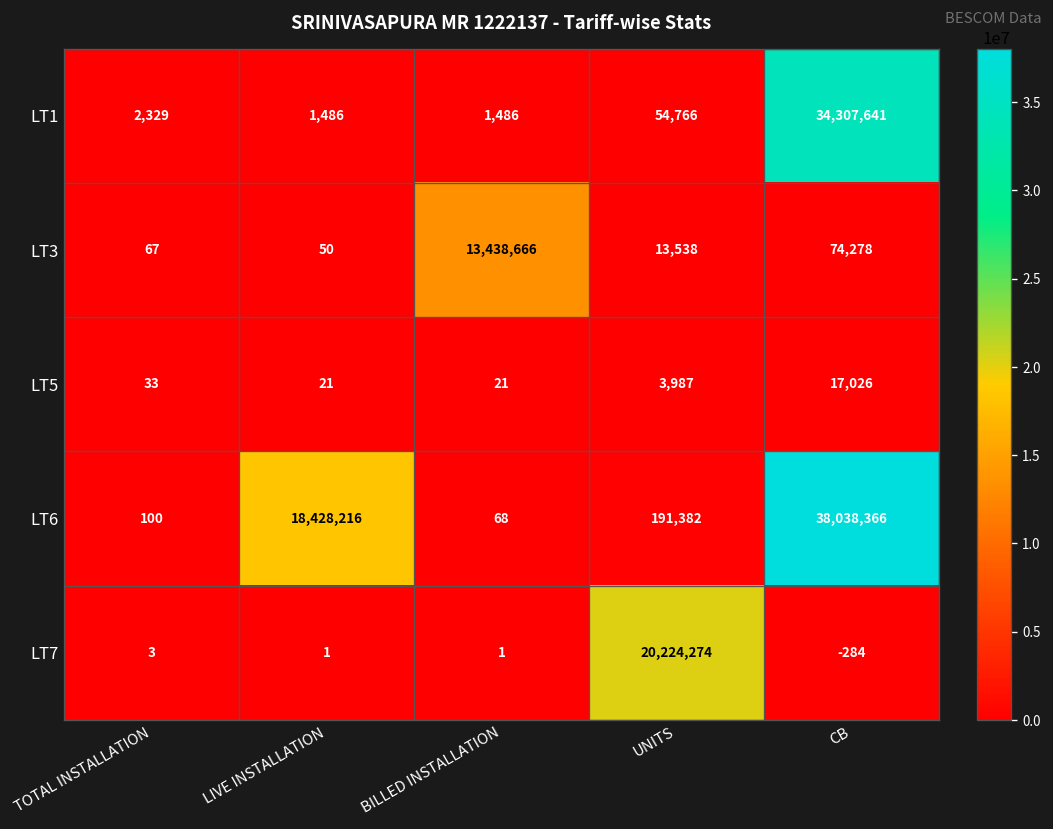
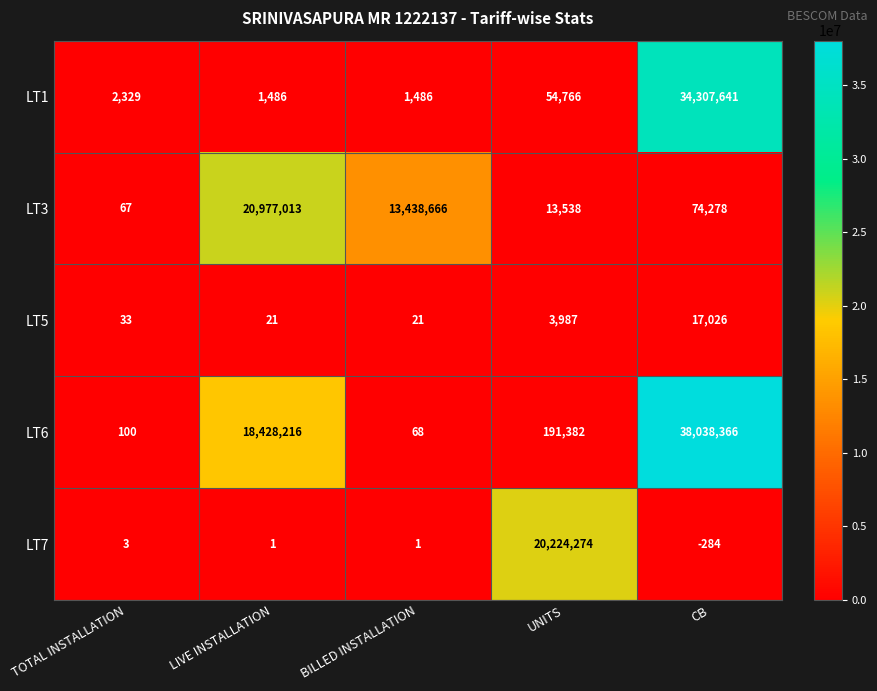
  {
    "LT1": {
      "TOTAL INSTALLATION": "2,329",
      "LIVE INSTALLATION": "1,486",
      "BILLED INSTALLATION": "1,486",
      "UNITS": "54,766",
      "CB": "34,307,641"
    },
    "LT3": {
      "TOTAL INSTALLATION": "67",
-     "LIVE INSTALLATION": "50",
+     "LIVE INSTALLATION": "20,977,013",
      "BILLED INSTALLATION": "13,438,666",
      "UNITS": "13,538",
      "CB": "74,278"
    },
    "LT5": {
      "TOTAL INSTALLATION": "33",
      "LIVE INSTALLATION": "21",
      "BILLED INSTALLATION": "21",
      "UNITS": "3,987",
      "CB": "17,026"
    },
    "LT6": {
      "TOTAL INSTALLATION": "100",
      "LIVE INSTALLATION": "18,428,216",
      "BILLED INSTALLATION": "68",
      "UNITS": "191,382",
      "CB": "38,038,366"
    },
    "LT7": {
      "TOTAL INSTALLATION": "3",
      "LIVE INSTALLATION": "1",
      "BILLED INSTALLATION": "1",
      "UNITS": "20,224,274",
      "CB": "-284"
    }
  }
